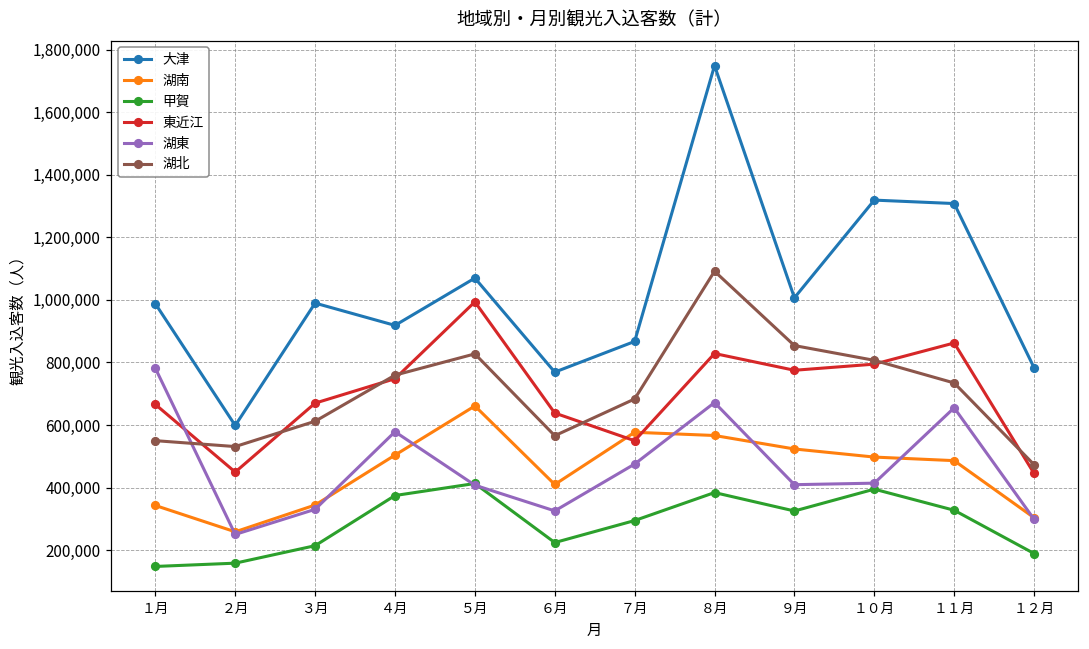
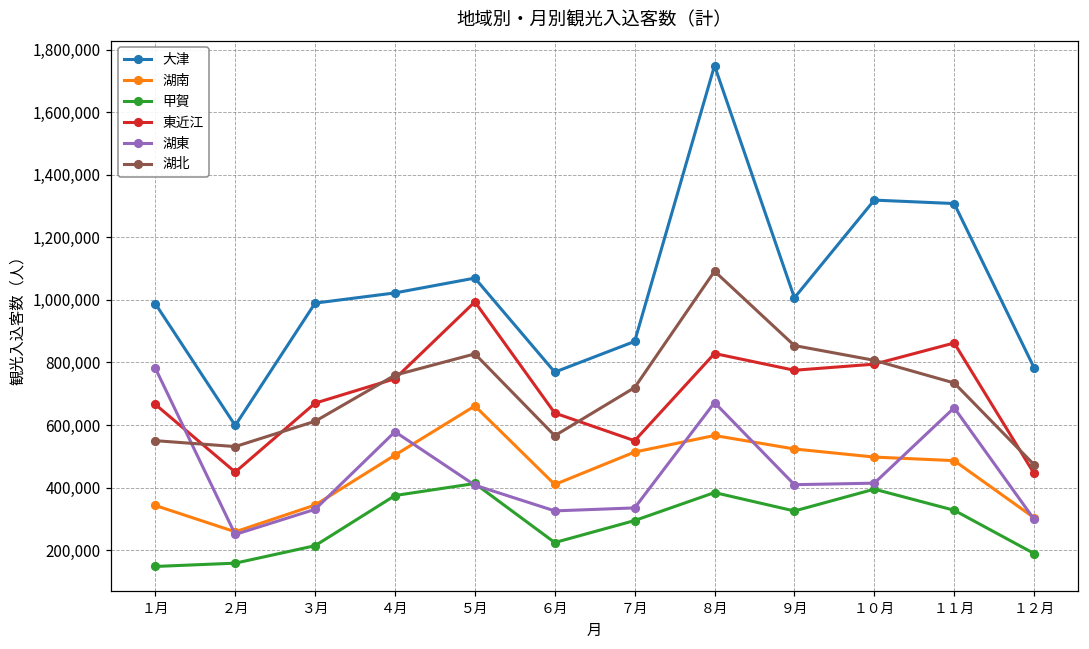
  {
    "大津": {
      "１月": "990,000",
      "２月": "600,000",
      "３月": "990,000",
-     "４月": "920,000",
+     "４月": "1,020,000",
      "５月": "1,070,000",
      "６月": "770,000",
      "７月": "870,000",
      "８月": "1,750,000",
      "９月": "1,010,000",
      "１０月": "1,320,000",
      "１１月": "1,310,000",
      "１２月": "780,000"
    },
    "湖南": {
      "１月": "340,000",
      "３月": "340,000",
      "４月": "500,000",
      "５月": "660,000",
      "６月": "410,000",
-     "７月": "580,000",
+     "７月": "510,000",
      "８月": "570,000",
      "９月": "520,000",
      "１０月": "500,000",
      "１１月": "490,000"
    },
    "甲賀": {
      "１月": "150,000",
      "２月": "160,000",
      "３月": "210,000",
      "４月": "370,000",
      "６月": "220,000",
      "７月": "290,000",
      "８月": "380,000",
      "９月": "330,000",
      "１０月": "390,000",
      "１１月": "330,000",
      "１２月": "190,000"
    },
    "東近江": {
      "１月": "670,000",
      "２月": "450,000",
      "３月": "670,000",
      "４月": "750,000",
      "５月": "990,000",
      "６月": "640,000",
      "７月": "550,000",
      "８月": "830,000",
      "９月": "780,000",
      "１０月": "790,000",
      "１１月": "860,000",
      "１２月": "450,000"
    },
    "湖東": {
      "１月": "780,000",
      "３月": "330,000",
      "４月": "580,000",
      "６月": "330,000",
-     "７月": "480,000",
+     "７月": "330,000",
      "８月": "670,000",
      "９月": "410,000",
      "１０月": "410,000",
      "１１月": "660,000"
    },
    "湖北": {
      "１月": "550,000",
      "２月": "530,000",
      "３月": "610,000",
      "４月": "760,000",
      "５月": "830,000",
      "６月": "570,000",
-     "７月": "680,000",
+     "７月": "720,000",
      "８月": "1,090,000",
      "９月": "850,000",
      "１０月": "810,000",
      "１１月": "730,000",
      "１２月": "470,000"
    }
  }
